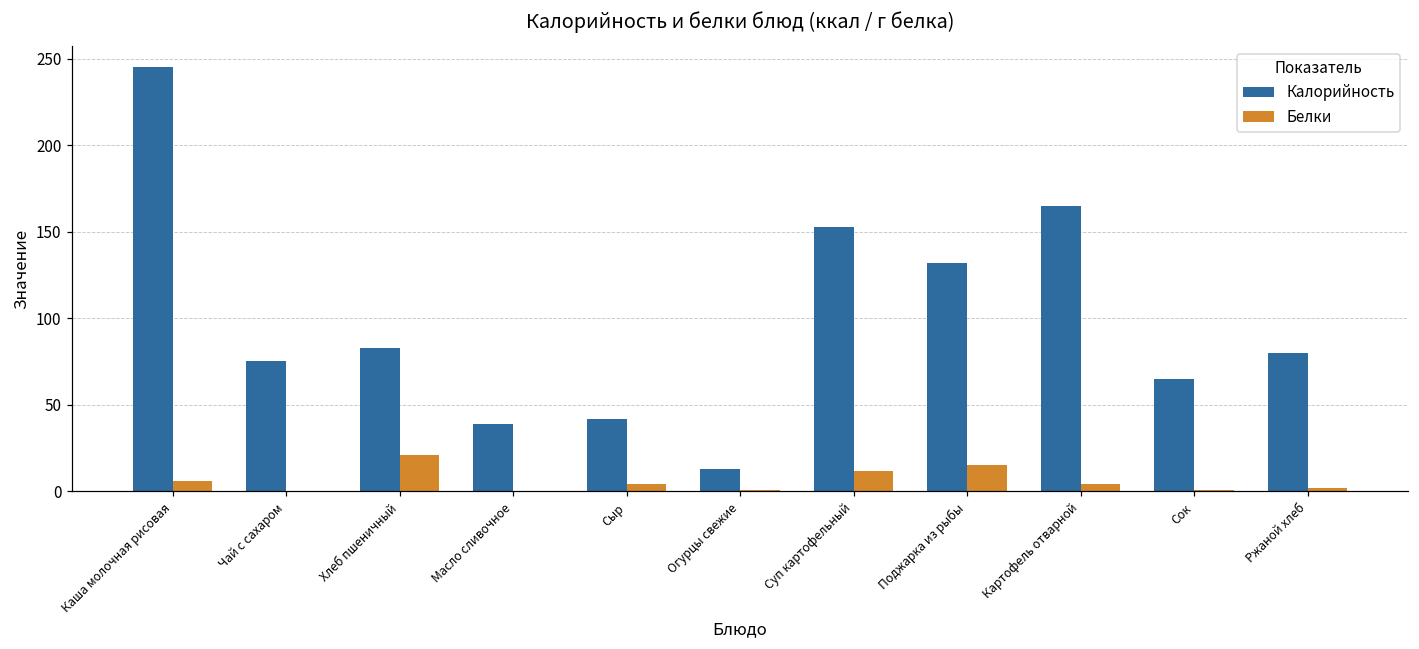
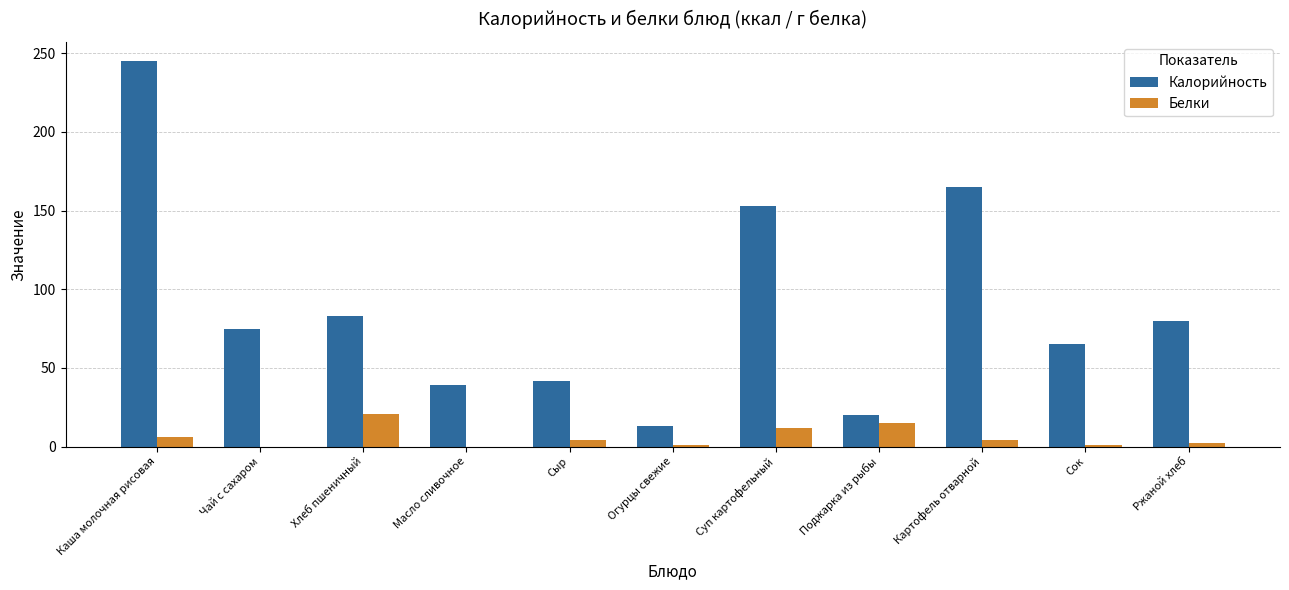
  {
    "Калорийность": {
      "Каша молочная рисовая": 245,
      "Чай с сахаром": 75,
      "Хлеб пшеничный": 83,
      "Масло сливочное": 39,
      "Сыр": 42,
      "Огурцы свежие": 13,
      "Суп картофельный": 153,
-     "Поджарка из рыбы": 132,
+     "Поджарка из рыбы": 20,
      "Картофель отварной": 165,
      "Сок": 65,
      "Ржаной хлеб": 80
    },
    "Белки": {
      "Каша молочная рисовая": 6,
      "Чай с сахаром": 0,
      "Хлеб пшеничный": 21,
      "Масло сливочное": 0,
      "Сыр": 4,
      "Суп картофельный": 12,
      "Поджарка из рыбы": 15,
      "Картофель отварной": 4,
      "Ржаной хлеб": 2
    }
  }
